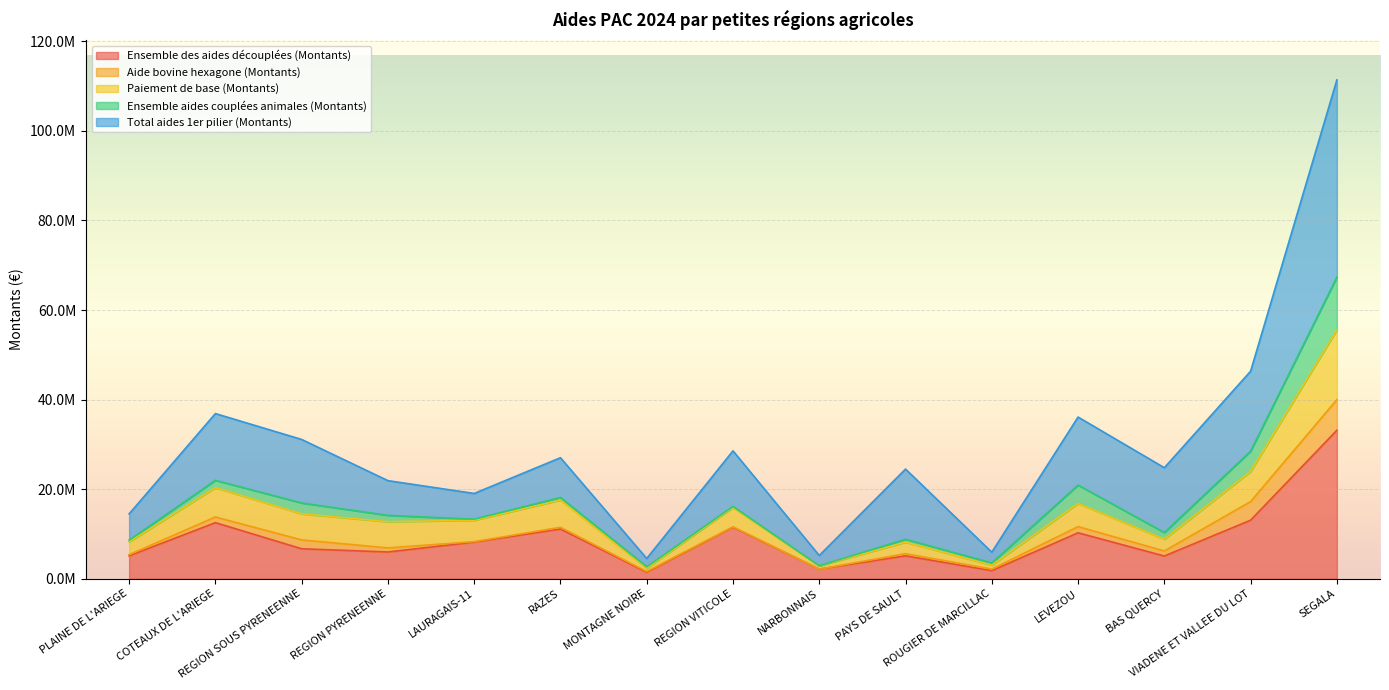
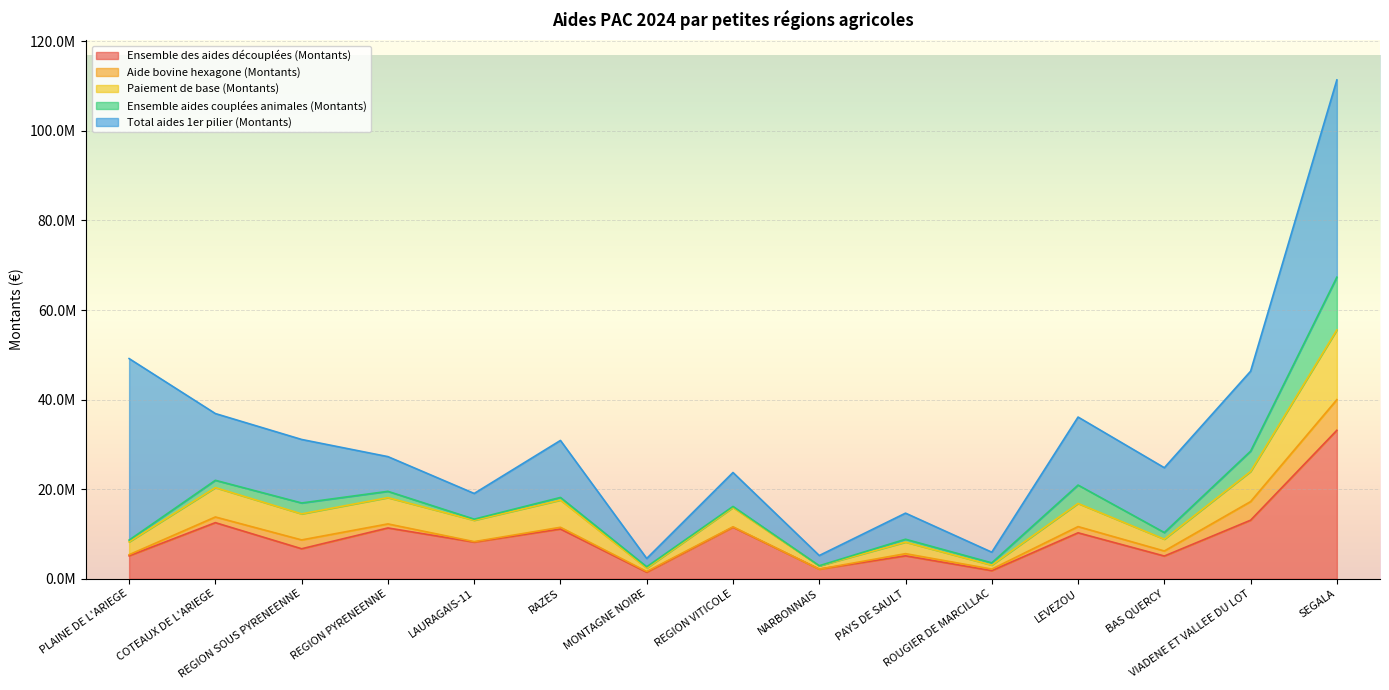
  {
    "Ensemble des aides découplées (Montants)": {
      "COTEAUX DE L'ARIEGE": 13000000,
      "REGION SOUS PYRENEENNE": 7000000,
-     "REGION PYRENEENNE": 6000000,
+     "REGION PYRENEENNE": 11000000,
      "LEVEZOU": 10000000,
      "BAS QUERCY": 5000000,
      "VIADENE ET VALLEE DU LOT": 13000000,
      "SEGALA": 33000000
    },
    "Ensemble aides couplées animales (Montants)": {
      "COTEAUX DE L'ARIEGE": 2000000,
      "REGION SOUS PYRENEENNE": 2000000,
      "REGION PYRENEENNE": 1000000,
      "RAZES": 1000000,
      "PAYS DE SAULT": 1000000,
      "LEVEZOU": 4000000,
      "BAS QUERCY": 1000000,
      "VIADENE ET VALLEE DU LOT": 5000000,
      "SEGALA": 12000000
    },
    "Total aides 1er pilier (Montants)": {
-     "PLAINE DE L'ARIEGE": 6000000,
+     "PLAINE DE L'ARIEGE": 41000000,
      "COTEAUX DE L'ARIEGE": 15000000,
      "REGION SOUS PYRENEENNE": 14000000,
      "REGION PYRENEENNE": 8000000,
      "LAURAGAIS-11": 6000000,
-     "RAZES": 9000000,
+     "RAZES": 13000000,
      "MONTAGNE NOIRE": 2000000,
-     "REGION VITICOLE": 12000000,
+     "REGION VITICOLE": 8000000,
      "NARBONNAIS": 2000000,
-     "PAYS DE SAULT": 16000000,
+     "PAYS DE SAULT": 6000000,
      "ROUGIER DE MARCILLAC": 2000000,
      "LEVEZOU": 15000000,
      "BAS QUERCY": 14000000,
      "VIADENE ET VALLEE DU LOT": 18000000,
      "SEGALA": 44000000
    }
  }
